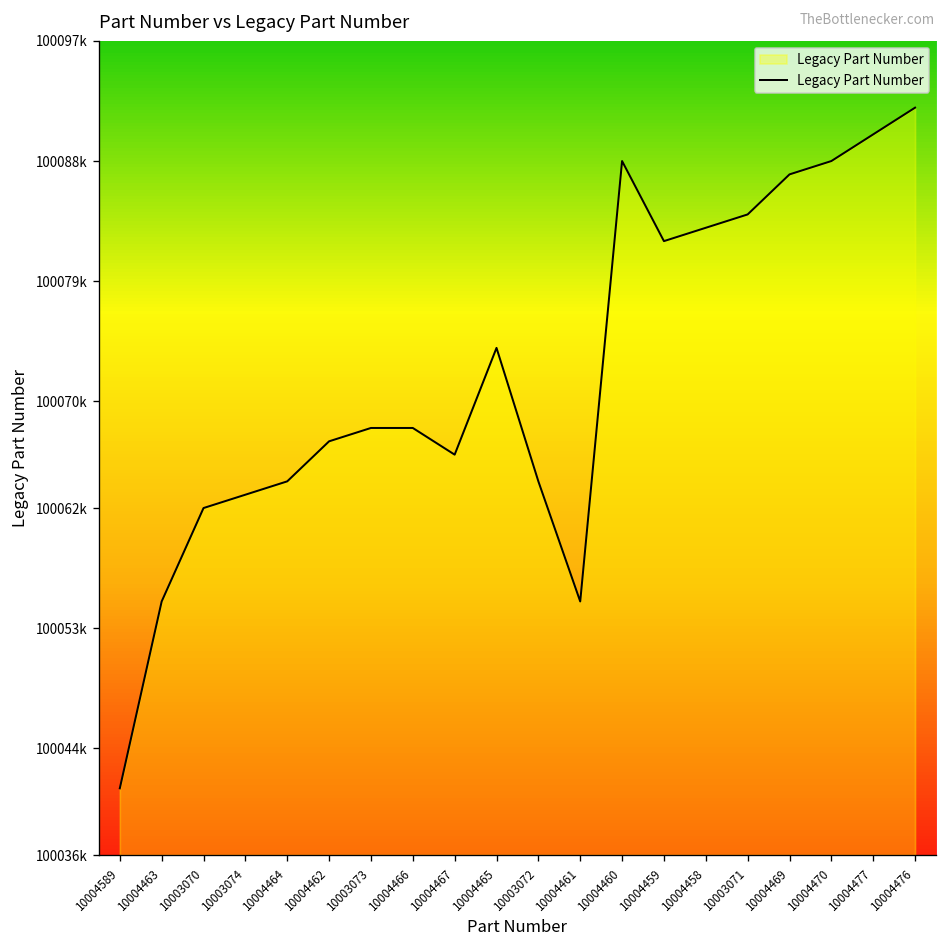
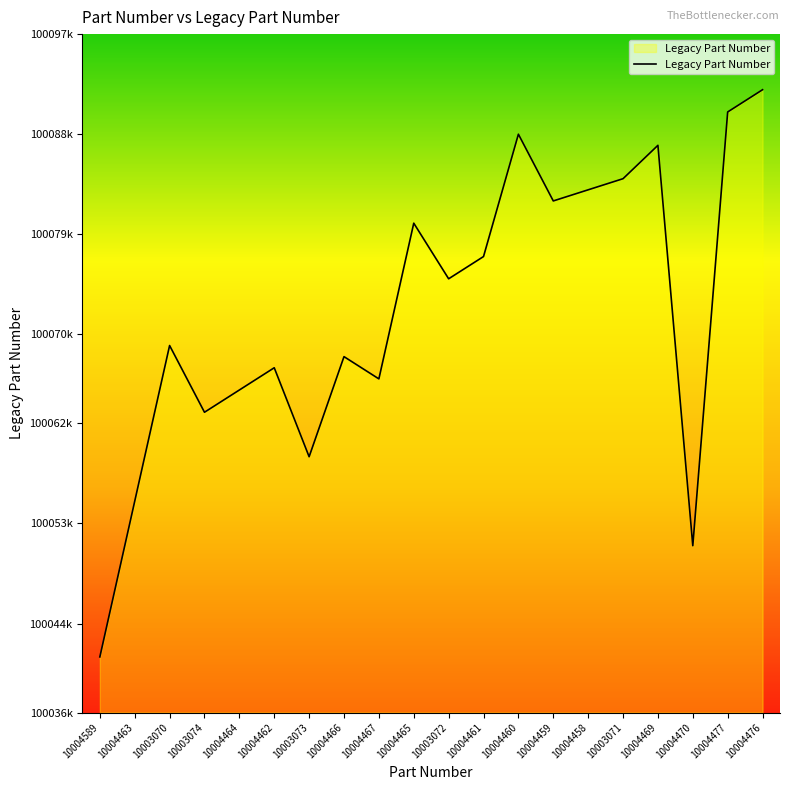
  {
    "10004589": 100041000,
    "10004463": 100055000,
-   "10003070": 100062000,
+   "10003070": 100069000,
    "10003074": 100063000,
-   "10004464": 100064000,
+   "10004464": 100065000,
    "10004462": 100067000,
-   "10003073": 100068000,
+   "10003073": 100059000,
    "10004466": 100068000,
    "10004467": 100066000,
-   "10004465": 100074000,
-   "10003072": 100064000,
-   "10004461": 100055000,
+   "10004465": 100080000,
+   "10003072": 100075000,
+   "10004461": 100077000,
    "10004460": 100088000,
    "10004459": 100082000,
    "10004458": 100083000,
    "10003071": 100084000,
    "10004469": 100087000,
-   "10004470": 100088000,
+   "10004470": 100051000,
    "10004477": 100090000,
    "10004476": 100092000
  }
